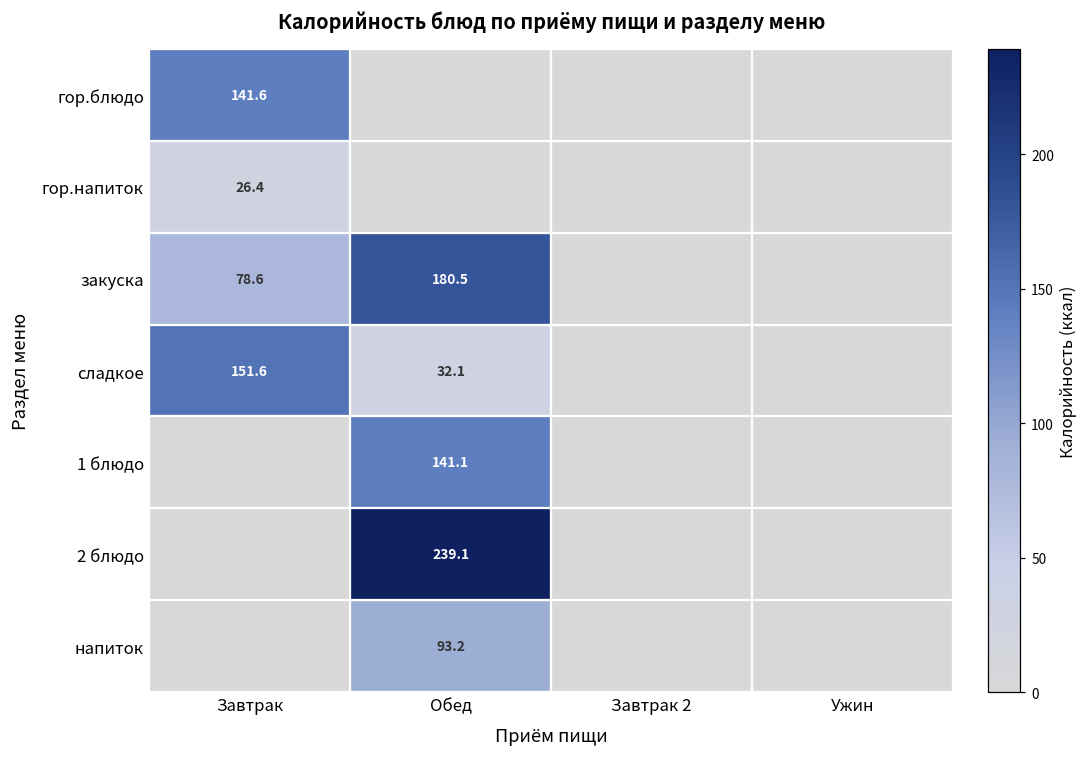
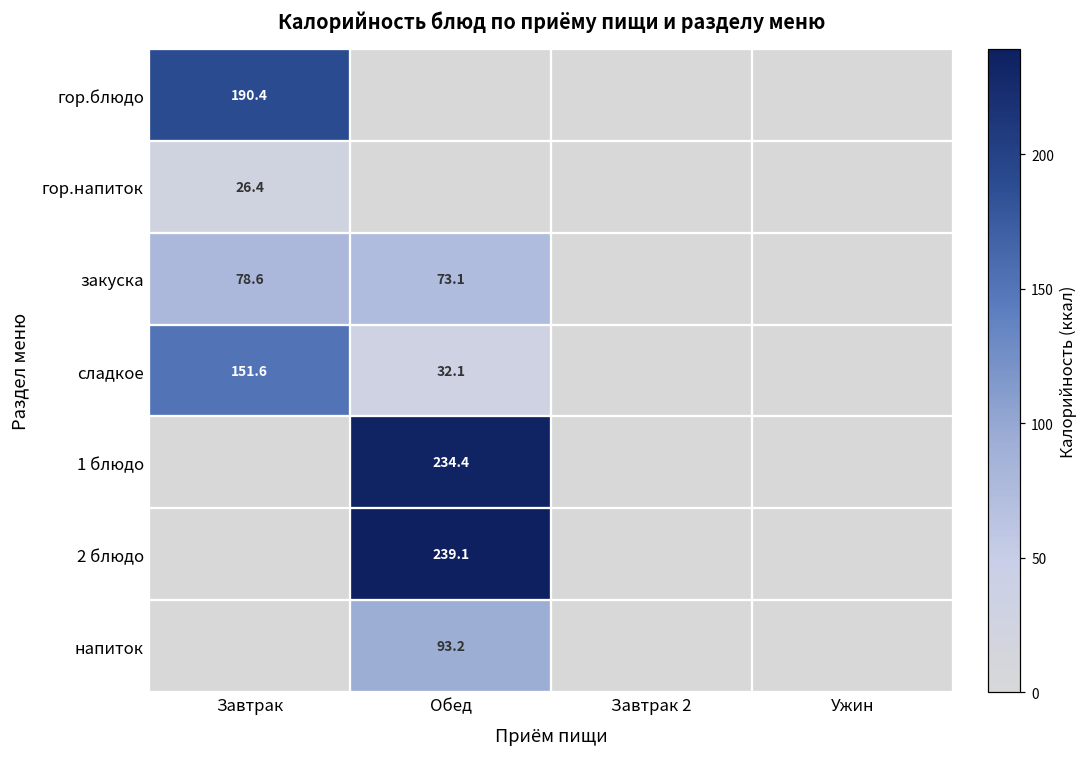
  {
    "гор.блюдо": {
-     "Завтрак": 141.6
+     "Завтрак": 190.4
    },
    "гор.напиток": {
      "Завтрак": 26.4
    },
    "закуска": {
      "Завтрак": 78.6,
-     "Обед": 180.5
+     "Обед": 73.1
    },
    "сладкое": {
      "Завтрак": 151.6,
      "Обед": 32.1
    },
    "1 блюдо": {
-     "Обед": 141.1
+     "Обед": 234.4
    },
    "2 блюдо": {
      "Обед": 239.1
    },
    "напиток": {
      "Обед": 93.2
    }
  }
